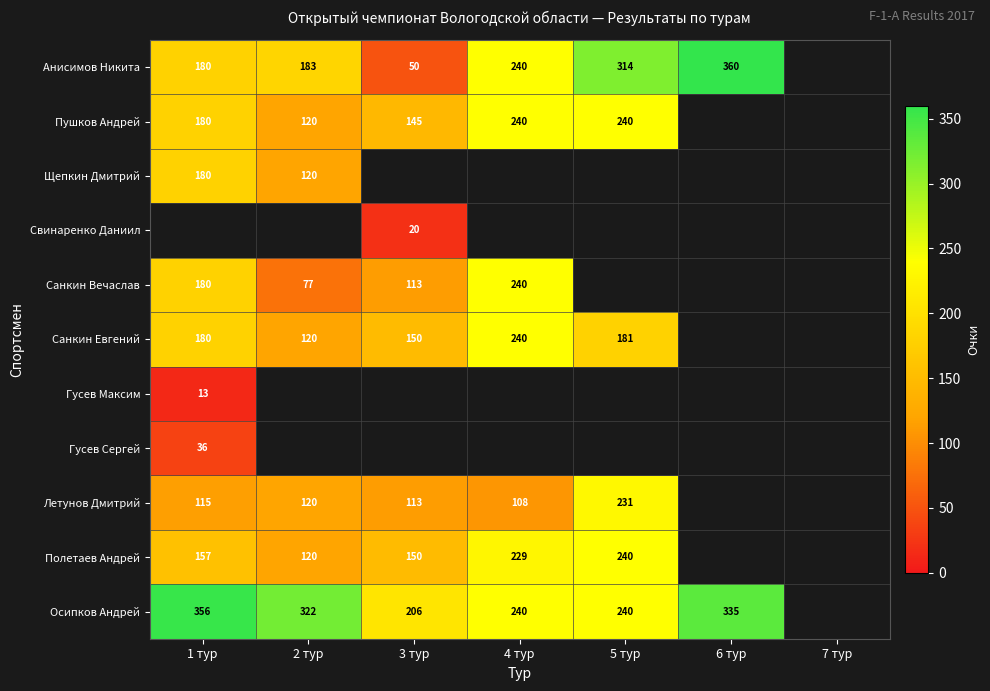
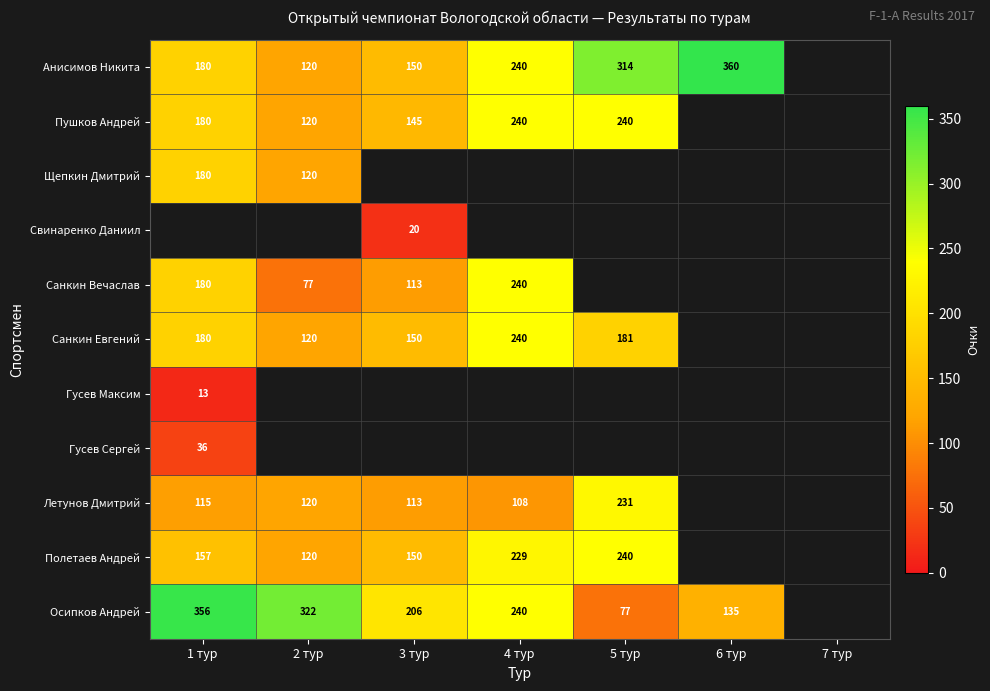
  {
    "Анисимов Никита": {
      "1 тур": 180,
-     "2 тур": 183,
-     "3 тур": 50,
+     "2 тур": 120,
+     "3 тур": 150,
      "4 тур": 240,
      "5 тур": 314,
      "6 тур": 360
    },
    "Пушков Андрей": {
      "1 тур": 180,
      "2 тур": 120,
      "3 тур": 145,
      "4 тур": 240,
      "5 тур": 240
    },
    "Щепкин Дмитрий": {
      "1 тур": 180,
      "2 тур": 120
    },
    "Свинаренко Даниил": {
      "3 тур": 20
    },
    "Санкин Вечаслав": {
      "1 тур": 180,
      "2 тур": 77,
      "3 тур": 113,
      "4 тур": 240
    },
    "Санкин Евгений": {
      "1 тур": 180,
      "2 тур": 120,
      "3 тур": 150,
      "4 тур": 240,
      "5 тур": 181
    },
    "Гусев Максим": {
      "1 тур": 13
    },
    "Гусев Сергей": {
      "1 тур": 36
    },
    "Летунов Дмитрий": {
      "1 тур": 115,
      "2 тур": 120,
      "3 тур": 113,
      "4 тур": 108,
      "5 тур": 231
    },
    "Полетаев Андрей": {
      "1 тур": 157,
      "2 тур": 120,
      "3 тур": 150,
      "4 тур": 229,
      "5 тур": 240
    },
    "Осипков Андрей": {
      "1 тур": 356,
      "2 тур": 322,
      "3 тур": 206,
      "4 тур": 240,
-     "5 тур": 240,
-     "6 тур": 335
+     "5 тур": 77,
+     "6 тур": 135
    }
  }
